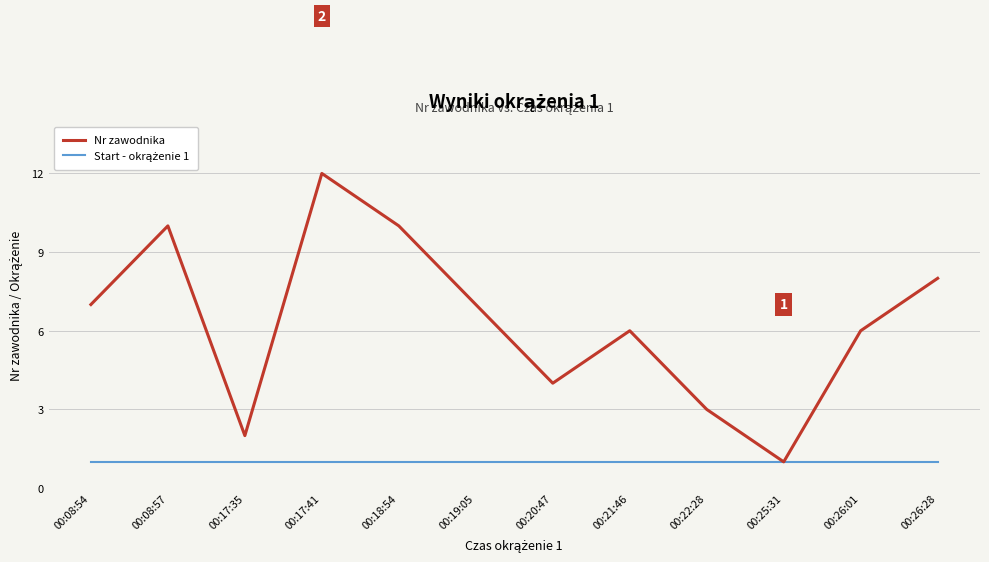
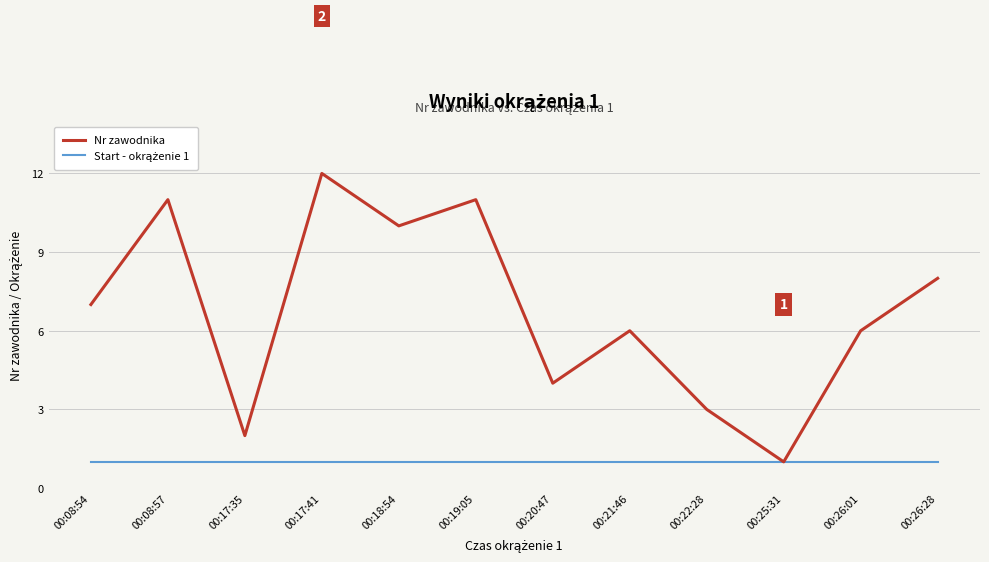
  {
    "Nr zawodnika": {
      "00:08:54": 7,
-     "00:08:57": 10,
+     "00:08:57": 11,
      "00:17:35": 2,
      "00:17:41": 12,
      "00:18:54": 10,
-     "00:19:05": 7,
+     "00:19:05": 11,
      "00:20:47": 4,
      "00:21:46": 6,
      "00:22:28": 3,
      "00:26:01": 6,
      "00:26:28": 8
    },
    "Start - okrążenie 1": {
      "00:08:54": 1,
      "00:08:57": 1,
      "00:17:35": 1,
      "00:17:41": 1,
      "00:18:54": 1,
      "00:19:05": 1,
      "00:20:47": 1,
      "00:21:46": 1,
      "00:22:28": 1,
      "00:26:01": 1,
      "00:26:28": 1
    }
  }
